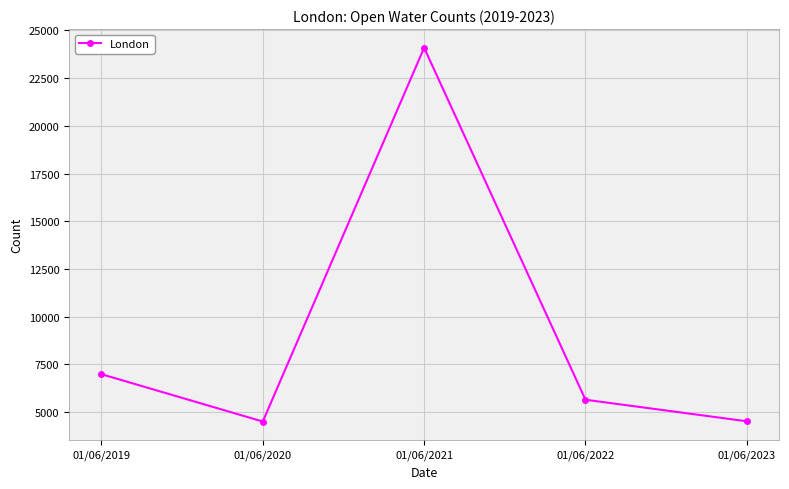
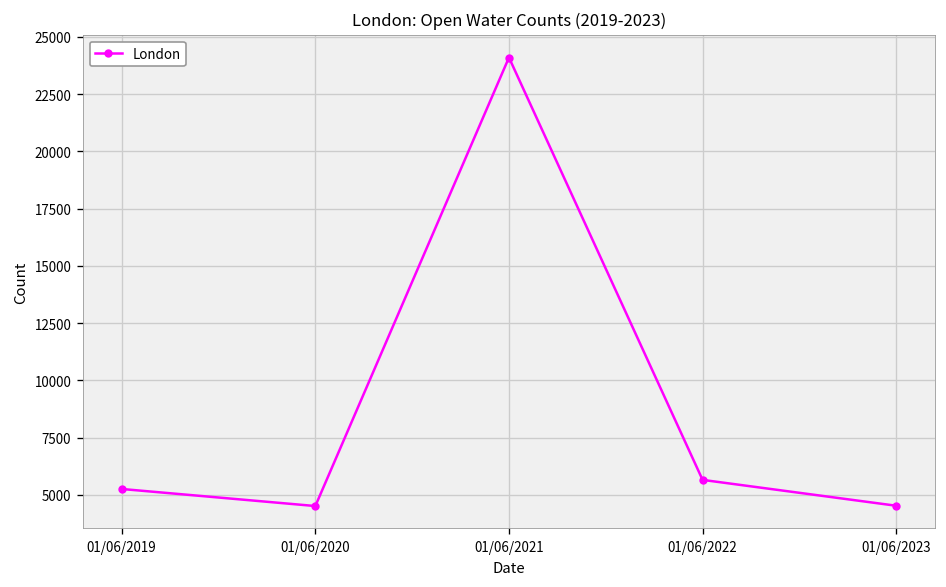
  {
-   "01/06/2019": 7000,
+   "01/06/2019": 5300,
    "01/06/2020": 4500,
    "01/06/2021": 24100,
    "01/06/2022": 5700,
    "01/06/2023": 4500
  }
